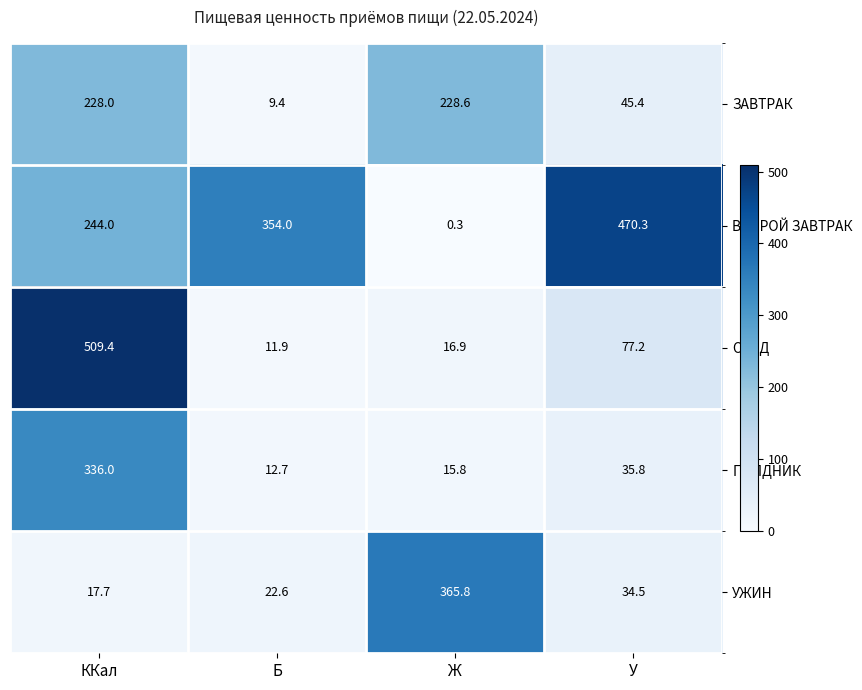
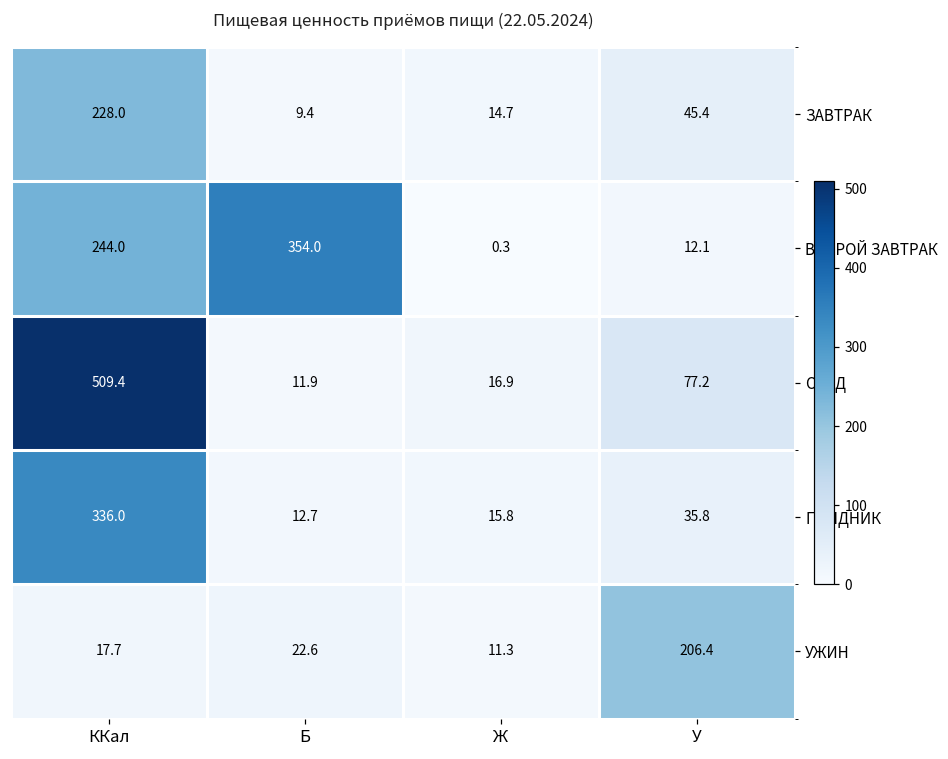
  {
    "ЗАВТРАК": {
      "ККал": 228.0,
      "Б": 9.4,
-     "Ж": 228.6,
+     "Ж": 14.7,
      "У": 45.4
    },
    "ВТОРОЙ ЗАВТРАК": {
      "ККал": 244.0,
      "Б": 354.0,
      "Ж": 0.3,
-     "У": 470.3
+     "У": 12.1
    },
    "УЖИН": {
      "ККал": 17.7,
      "Б": 22.6,
-     "Ж": 365.8,
-     "У": 34.5
+     "Ж": 11.3,
+     "У": 206.4
    }
  }
